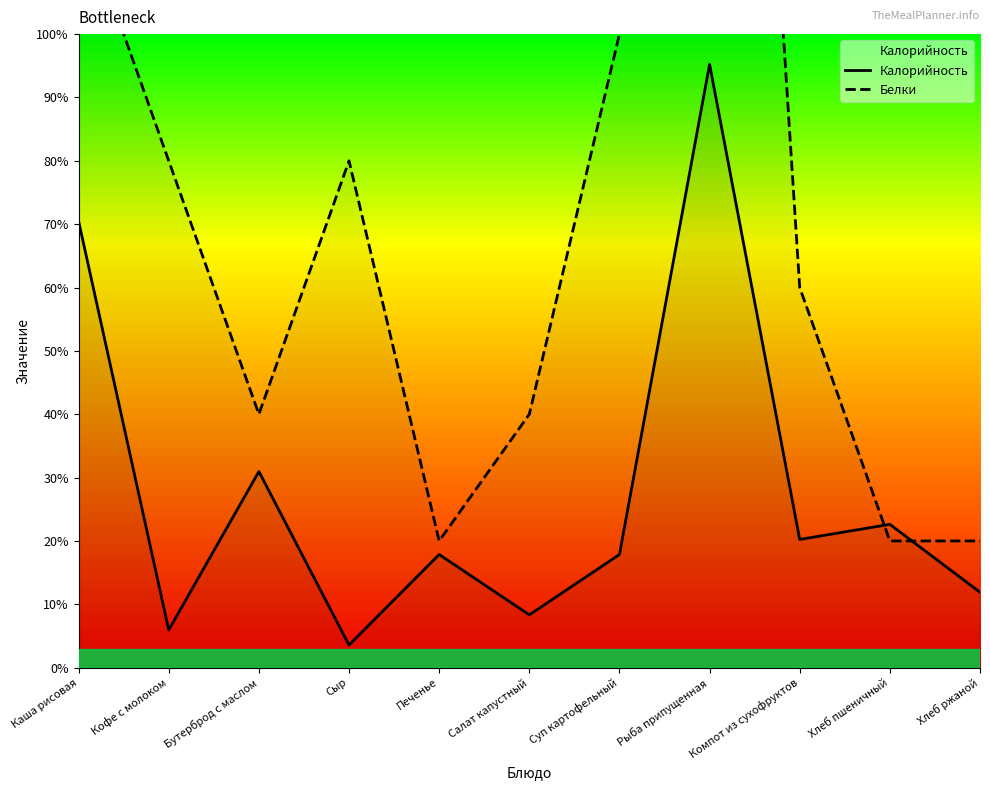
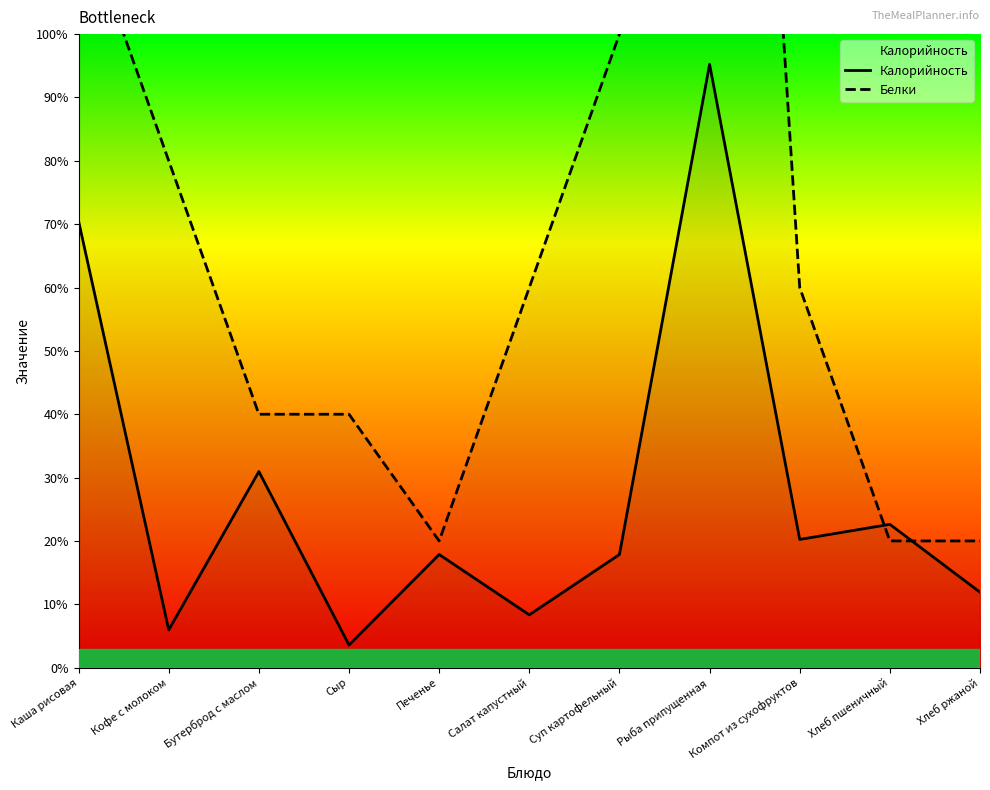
  {
    "Белки": {
      "Кофе с молоком": "80%",
      "Бутерброд с маслом": "40%",
-     "Сыр": "80%",
+     "Сыр": "40%",
      "Печенье": "20%",
-     "Салат капустный": "40%",
+     "Салат капустный": "60%",
      "Суп картофельный": "100%",
      "Компот из сухофруктов": "60%",
      "Хлеб пшеничный": "20%",
      "Хлеб ржаной": "20%"
    }
  }
